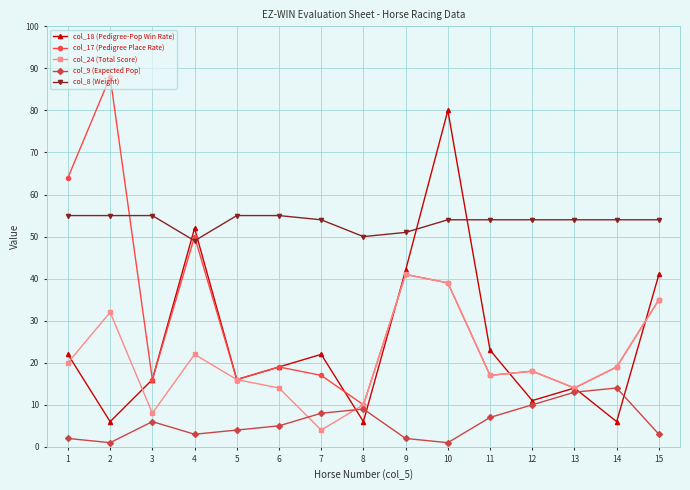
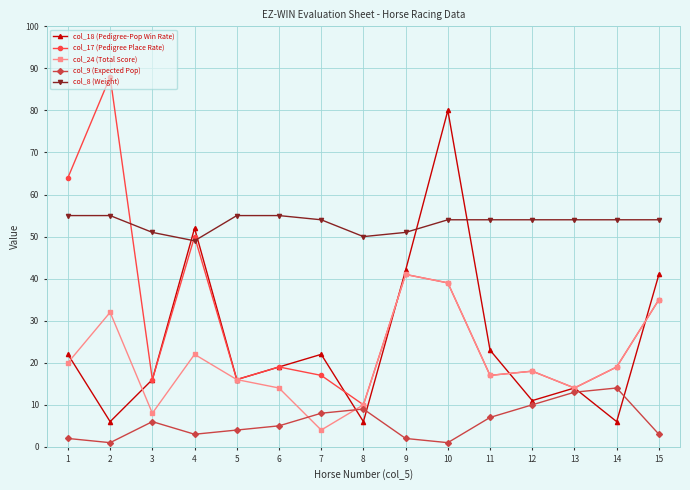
  {
    "col_18 (Pedigree-Pop Win Rate)": {
      "1": 22,
      "2": 6,
      "4": 52,
      "7": 22,
      "8": 6,
      "9": 42,
      "10": 80,
      "11": 23,
      "12": 11,
      "14": 6,
      "15": 41
    },
    "col_24 (Total Score)": {
      "1": 20,
      "2": 32,
      "3": 8,
      "4": 22,
      "6": 14,
      "7": 4
    },
    "col_8 (Weight)": {
      "1": 55,
      "2": 55,
-     "3": 55,
+     "3": 51,
      "4": 49,
      "5": 55,
      "6": 55,
      "7": 54,
      "8": 50,
      "9": 51,
      "10": 54,
      "11": 54,
      "12": 54,
      "13": 54,
      "14": 54,
      "15": 54
    }
  }
